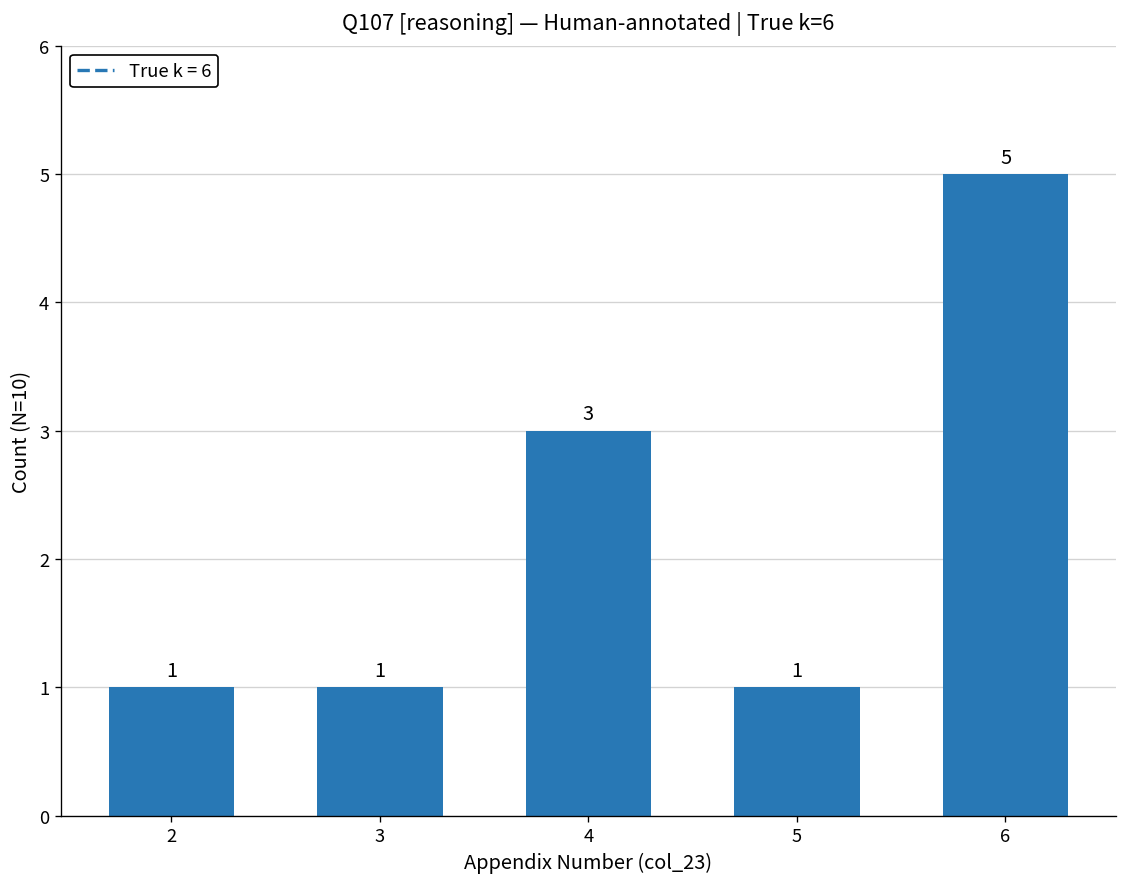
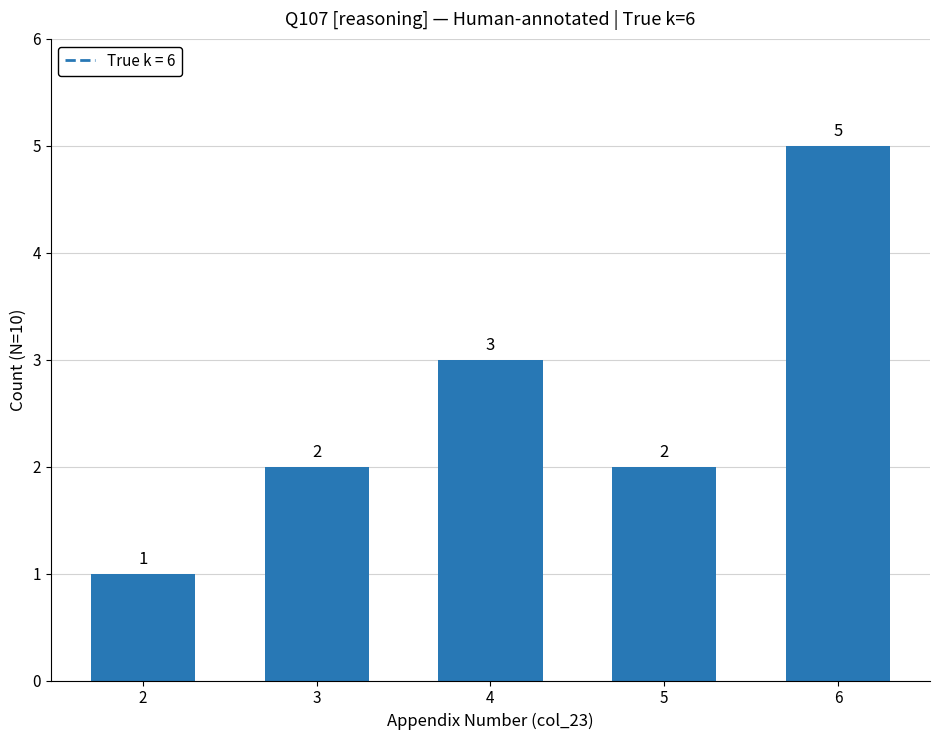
  {
    "2": 1,
-   "3": 1,
+   "3": 2,
    "4": 3,
-   "5": 1,
+   "5": 2,
    "6": 5
  }
